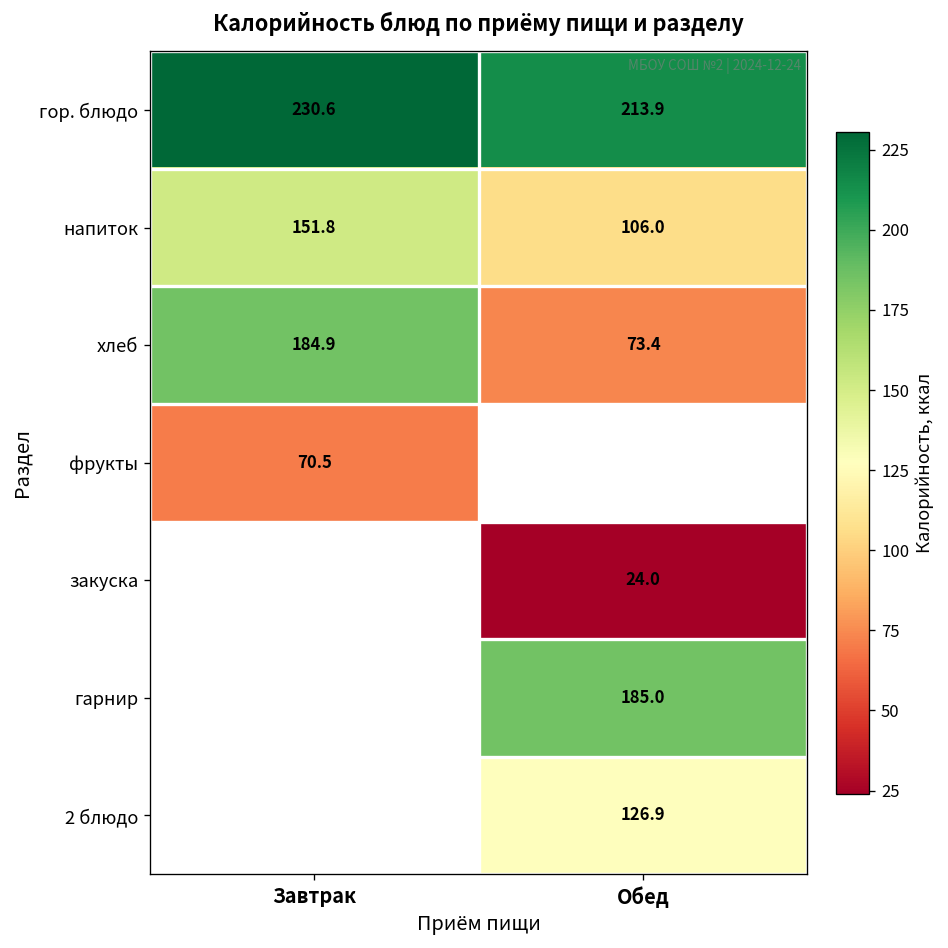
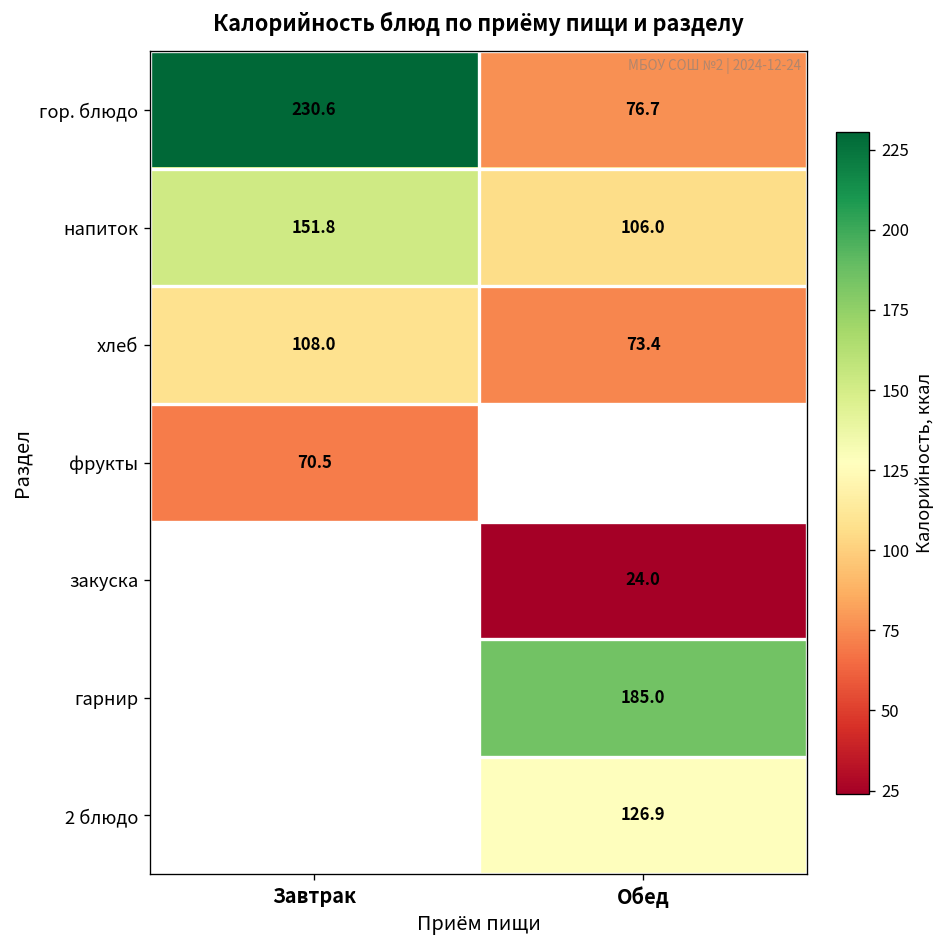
  {
    "гор. блюдо": {
      "Завтрак": 230.6,
-     "Обед": 213.9
+     "Обед": 76.7
    },
    "напиток": {
      "Завтрак": 151.8,
      "Обед": 106.0
    },
    "хлеб": {
-     "Завтрак": 184.9,
+     "Завтрак": 108.0,
      "Обед": 73.4
    },
    "фрукты": {
      "Завтрак": 70.5
    },
    "закуска": {
      "Обед": 24.0
    },
    "гарнир": {
      "Обед": 185.0
    },
    "2 блюдо": {
      "Обед": 126.9
    }
  }
